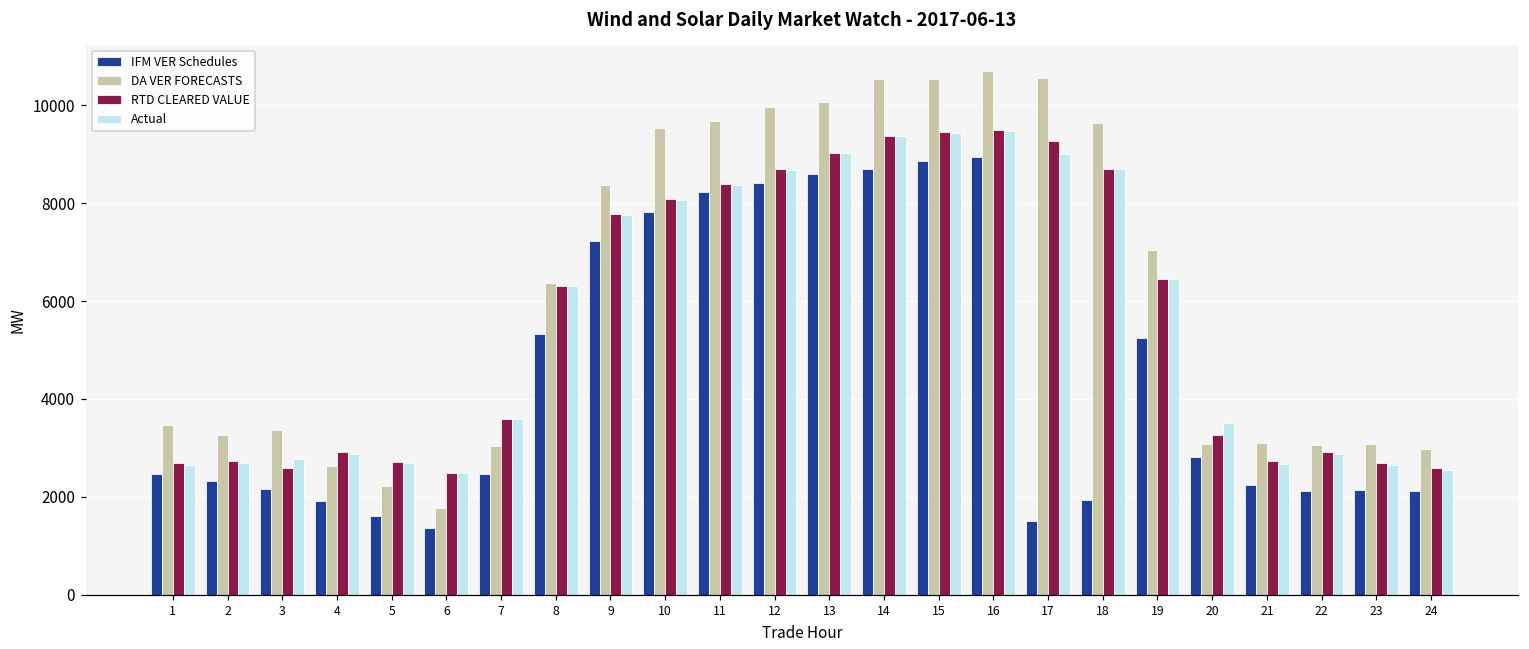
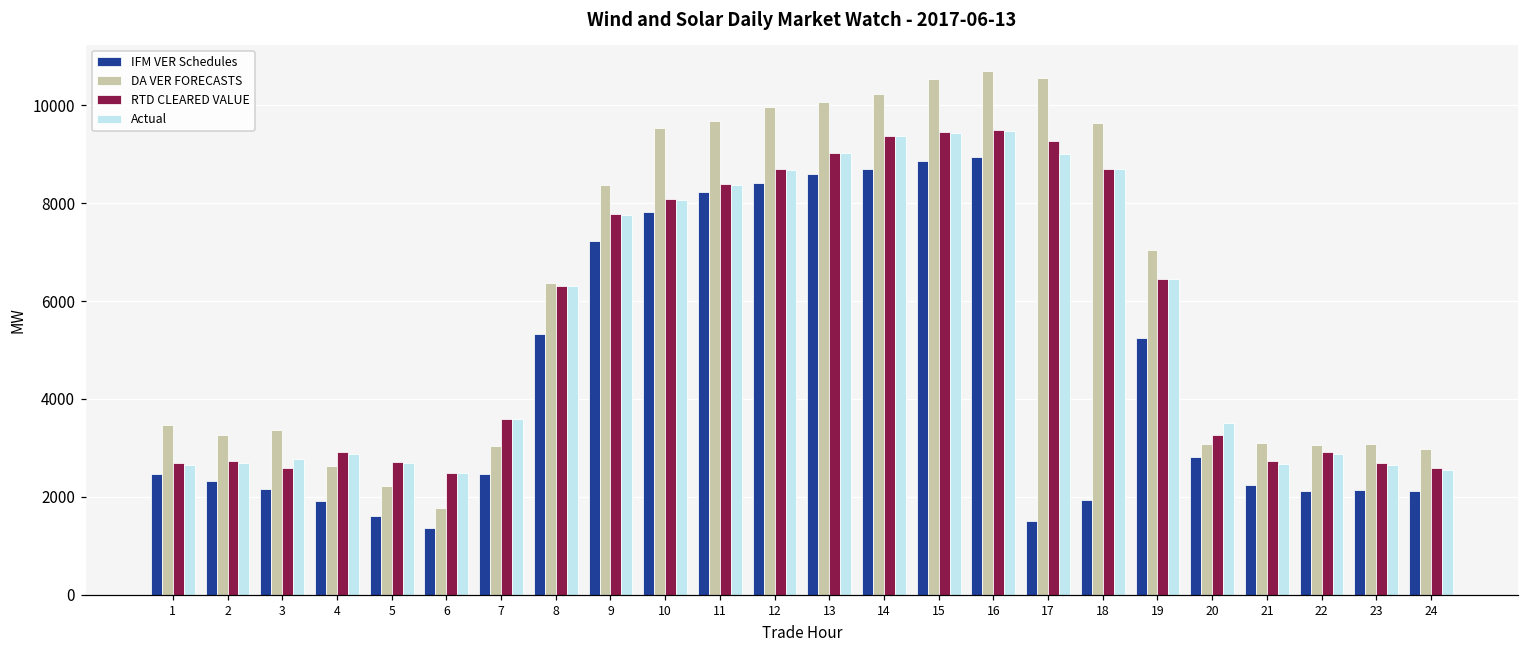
  {
    "IFM VER Schedules": {
      "1": 2500,
      "2": 2300,
      "3": 2200,
      "4": 1900,
      "5": 1600,
      "6": 1400,
      "7": 2500,
      "8": 5300,
      "9": 7200,
      "10": 7800,
      "11": 8200,
      "12": 8400,
      "13": 8600,
      "14": 8700,
      "15": 8900,
      "16": 8900,
      "17": 1500,
      "18": 1900,
      "19": 5200,
      "20": 2800,
      "21": 2200,
      "22": 2100,
      "23": 2100,
      "24": 2100
    },
    "DA VER FORECASTS": {
      "1": 3500,
      "2": 3300,
      "3": 3400,
      "4": 2600,
      "5": 2200,
      "6": 1800,
      "7": 3000,
      "8": 6400,
      "9": 8400,
      "10": 9500,
      "11": 9700,
      "12": 10000,
      "13": 10100,
-     "14": 10500,
+     "14": 10200,
      "15": 10500,
      "16": 10700,
      "17": 10600,
      "18": 9600,
      "19": 7000,
      "20": 3100,
      "21": 3100,
      "22": 3100,
      "23": 3100,
      "24": 3000
    },
    "RTD CLEARED VALUE": {
      "1": 2700,
      "2": 2700,
      "3": 2600,
      "4": 2900,
      "5": 2700,
      "6": 2500,
      "7": 3600,
      "8": 6300,
      "9": 7800,
      "10": 8100,
      "11": 8400,
      "12": 8700,
      "13": 9000,
      "14": 9400,
      "15": 9500,
      "16": 9500,
      "17": 9300,
      "18": 8700,
      "19": 6500,
      "20": 3300,
      "21": 2700,
      "22": 2900,
      "23": 2700,
      "24": 2600
    },
    "Actual": {
      "1": 2700,
      "2": 2700,
      "3": 2800,
      "4": 2900,
      "5": 2700,
      "6": 2500,
      "7": 3600,
      "8": 6300,
      "9": 7800,
      "10": 8100,
      "11": 8400,
      "12": 8700,
      "13": 9000,
      "14": 9400,
      "15": 9400,
      "16": 9500,
      "17": 9000,
      "18": 8700,
      "19": 6400,
      "20": 3500,
      "21": 2700,
      "22": 2900,
      "23": 2700,
      "24": 2600
    }
  }
